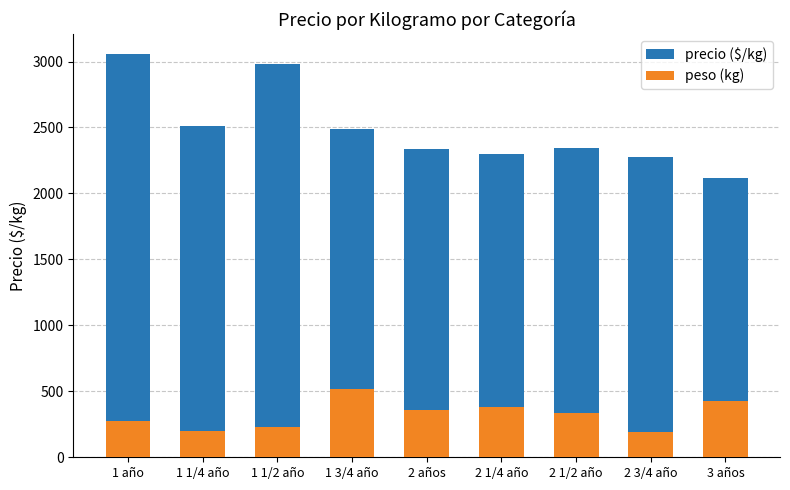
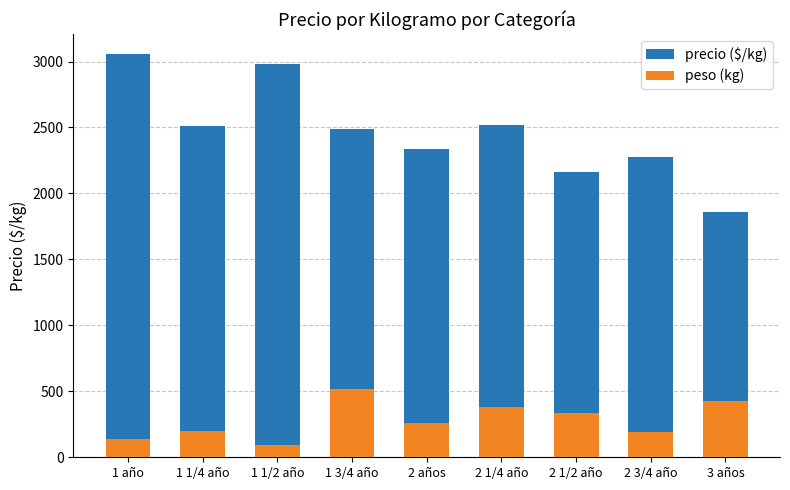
  {
    "precio ($/kg)": {
      "1 año": 3050,
      "1 1/4 año": 2510,
      "1 1/2 año": 2980,
      "1 3/4 año": 2490,
      "2 años": 2340,
-     "2 1/4 año": 2300,
-     "2 1/2 año": 2340,
+     "2 1/4 año": 2520,
+     "2 1/2 año": 2160,
      "2 3/4 año": 2280,
-     "3 años": 2120
+     "3 años": 1860
    },
    "peso (kg)": {
-     "1 año": 270,
-     "1 1/2 año": 230,
-     "2 años": 360
+     "1 año": 140,
+     "1 1/2 año": 90,
+     "2 años": 260
    }
  }
